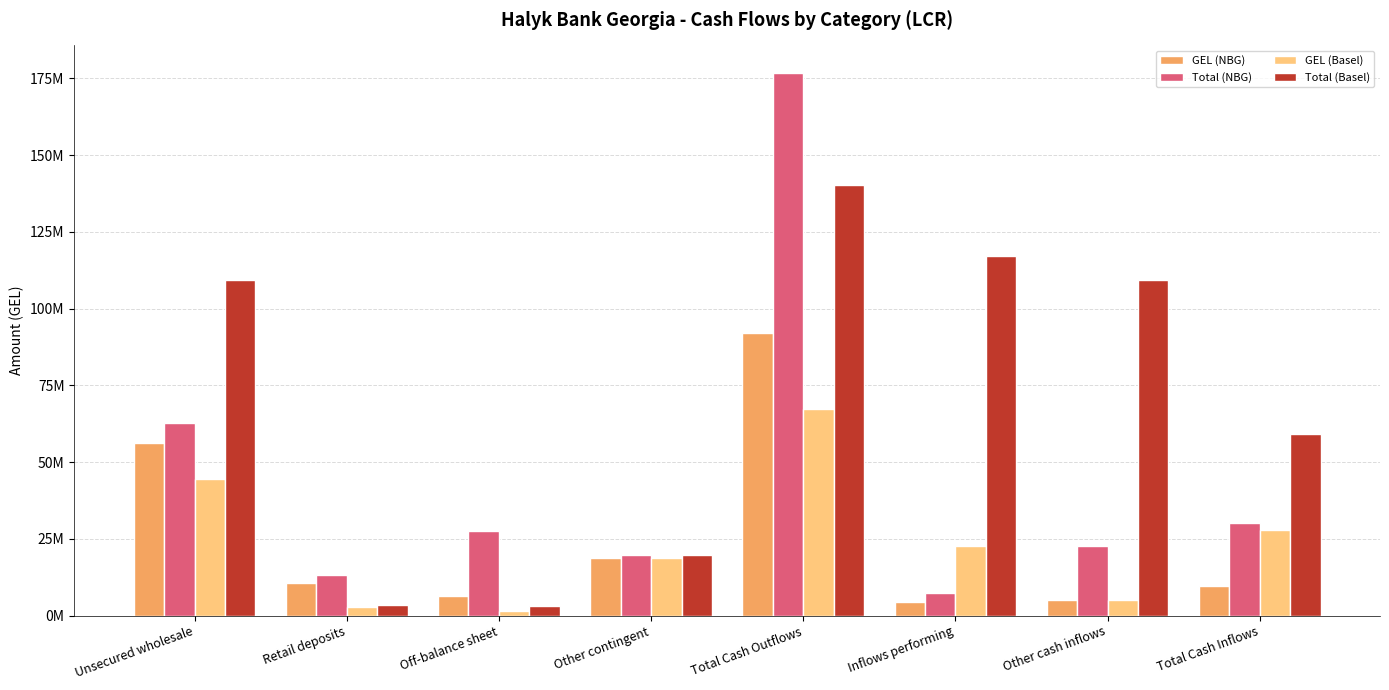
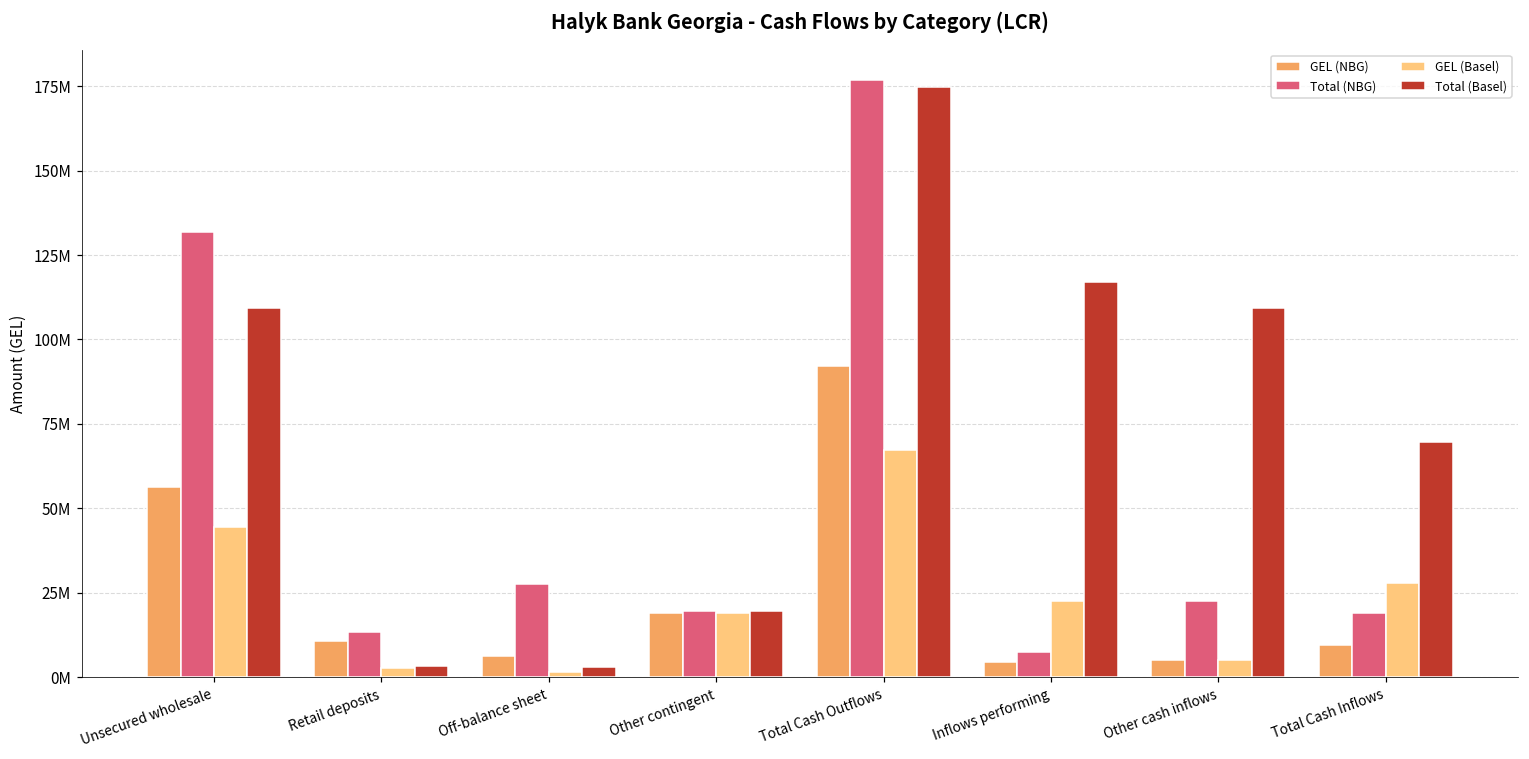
  {
    "Total (NBG)": {
-     "Unsecured wholesale": 63000000,
+     "Unsecured wholesale": 132000000,
      "Retail deposits": 13000000,
      "Off-balance sheet": 28000000,
      "Other contingent": 20000000,
      "Total Cash Outflows": 177000000,
      "Inflows performing": 7000000,
      "Other cash inflows": 23000000,
-     "Total Cash Inflows": 30000000
+     "Total Cash Inflows": 19000000
    },
    "Total (Basel)": {
      "Unsecured wholesale": 109000000,
      "Retail deposits": 3000000,
      "Off-balance sheet": 3000000,
      "Other contingent": 20000000,
-     "Total Cash Outflows": 140000000,
+     "Total Cash Outflows": 175000000,
      "Inflows performing": 117000000,
      "Other cash inflows": 109000000,
-     "Total Cash Inflows": 59000000
+     "Total Cash Inflows": 69000000
    }
  }
